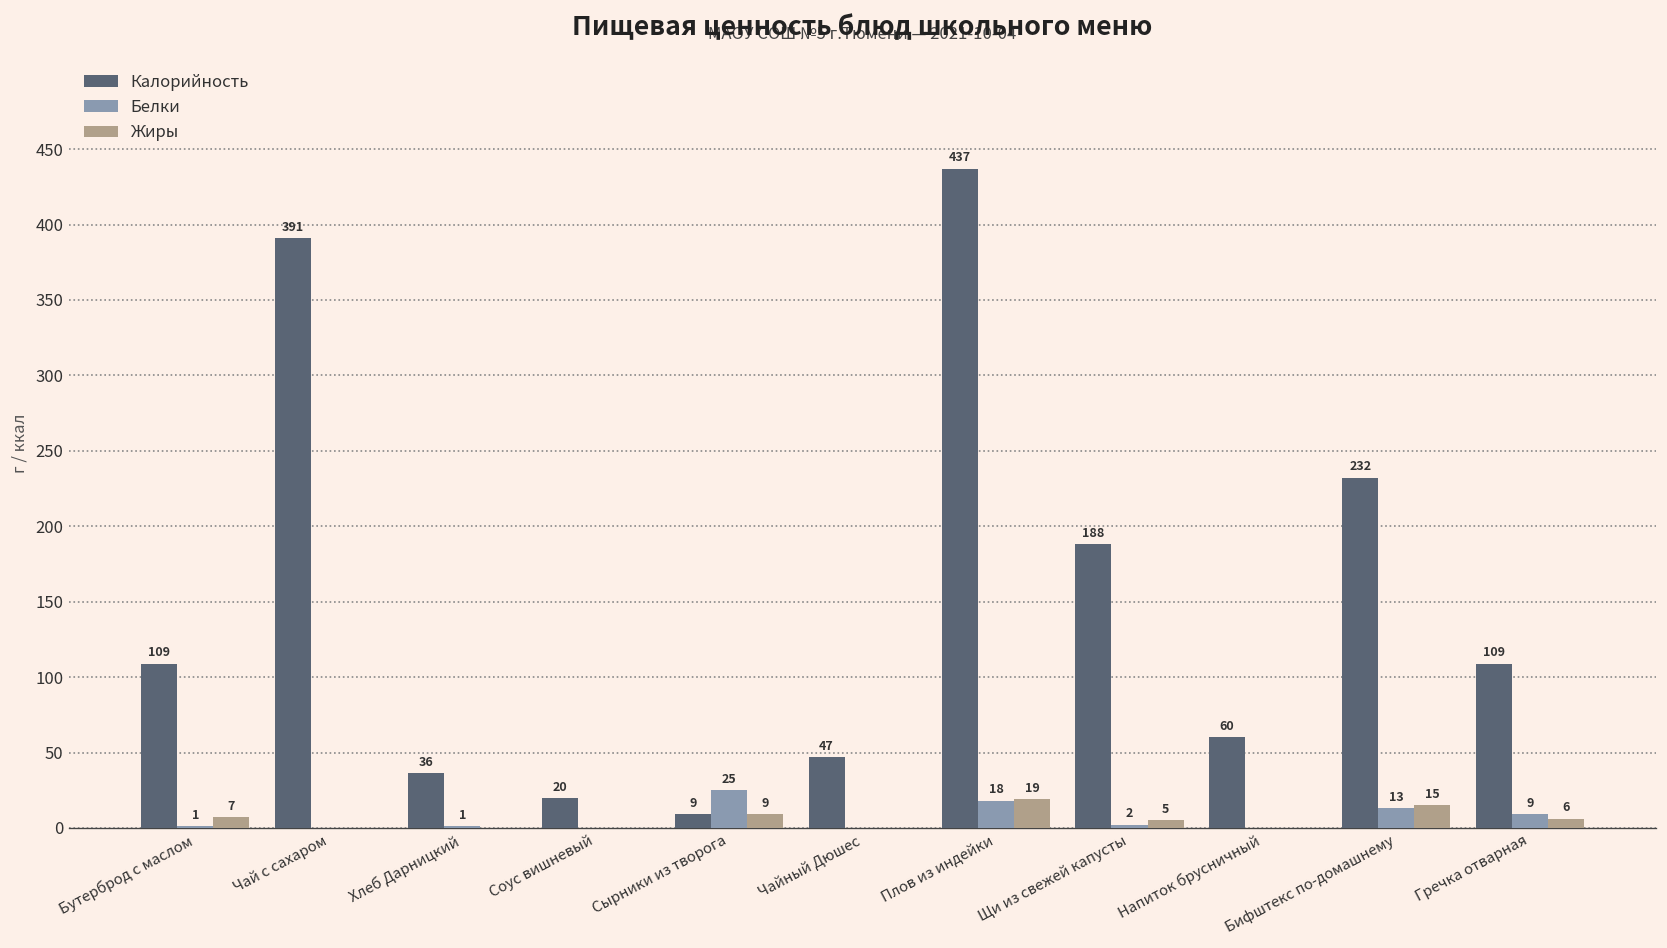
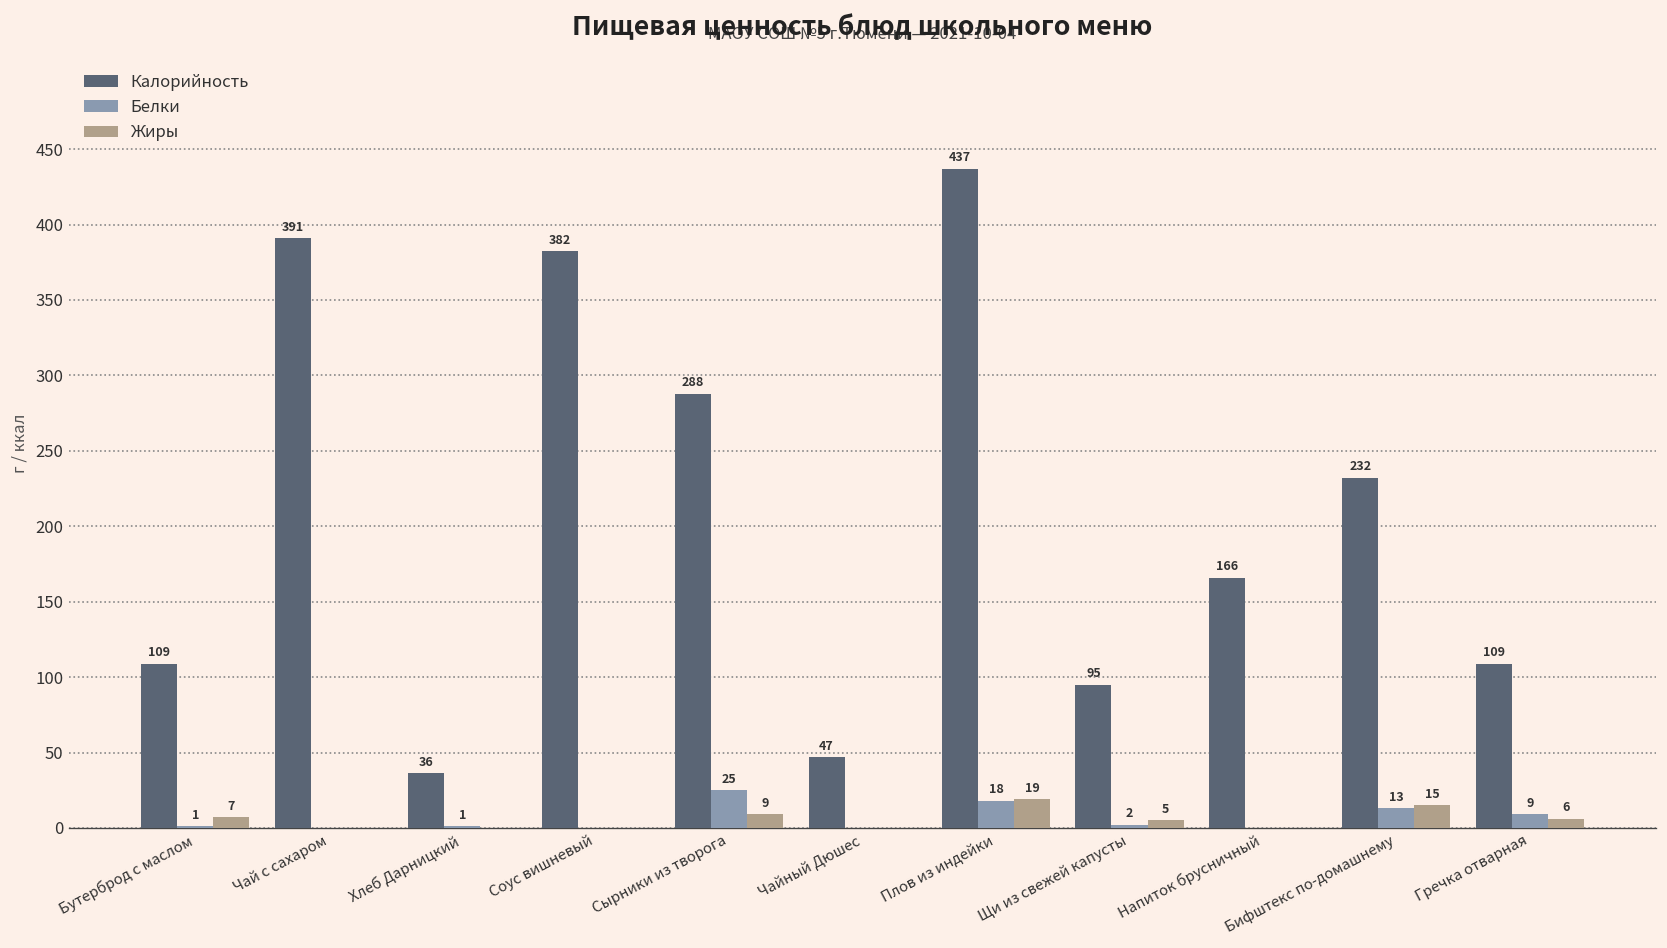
  {
    "Калорийность": {
      "Бутерброд с маслом": 109,
      "Чай с сахаром": 391,
      "Хлеб Дарницкий": 36,
-     "Соус вишневый": 20,
-     "Сырники из творога": 9,
+     "Соус вишневый": 382,
+     "Сырники из творога": 288,
      "Чайный Дюшес": 47,
      "Плов из индейки": 437,
-     "Щи из свежей капусты": 188,
-     "Напиток брусничный": 60,
+     "Щи из свежей капусты": 95,
+     "Напиток брусничный": 166,
      "Бифштекс по-домашнему": 232,
      "Гречка отварная": 109
    }
  }
